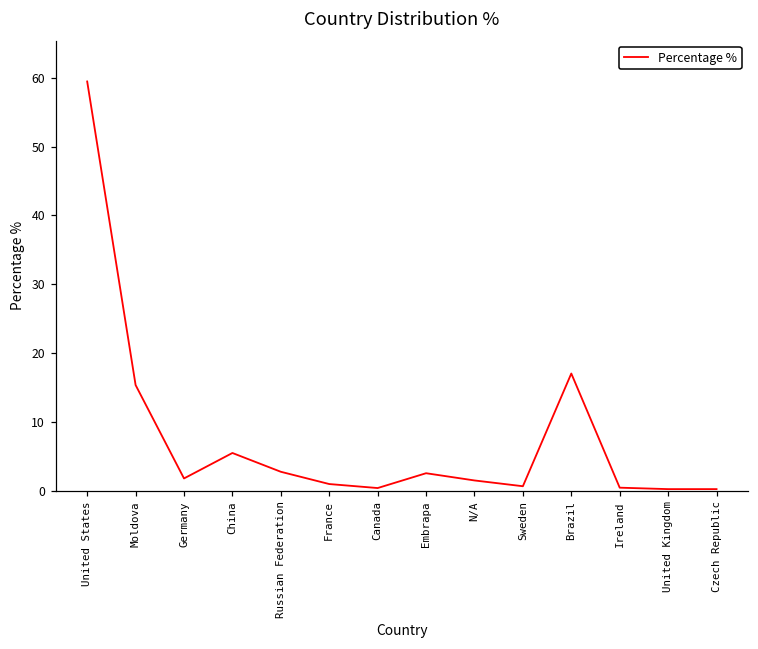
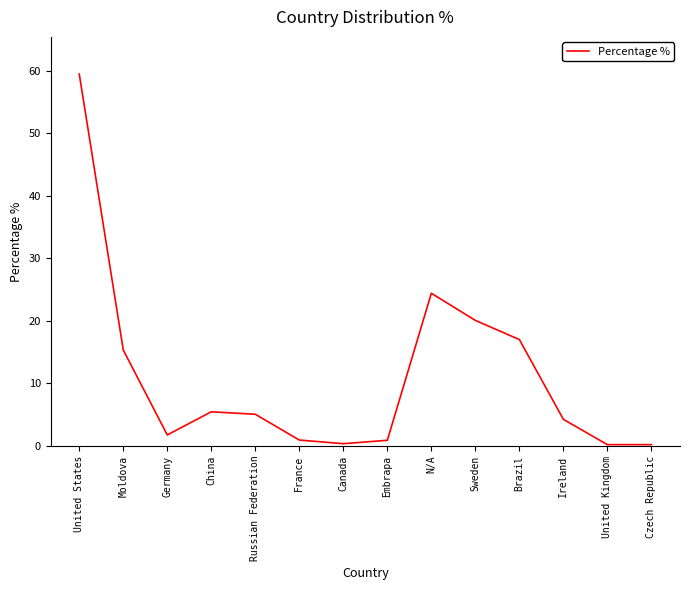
  {
    "United States": 59,
    "Moldova": 15,
    "Germany": 2,
    "China": 5,
-   "Russian Federation": 3,
+   "Russian Federation": 5,
    "France": 1,
    "Canada": 0,
-   "Embrapa": 3,
-   "N/A": 1,
-   "Sweden": 1,
+   "Embrapa": 1,
+   "N/A": 24,
+   "Sweden": 20,
    "Brazil": 17,
-   "Ireland": 0,
+   "Ireland": 4,
    "United Kingdom": 0,
    "Czech Republic": 0
  }
